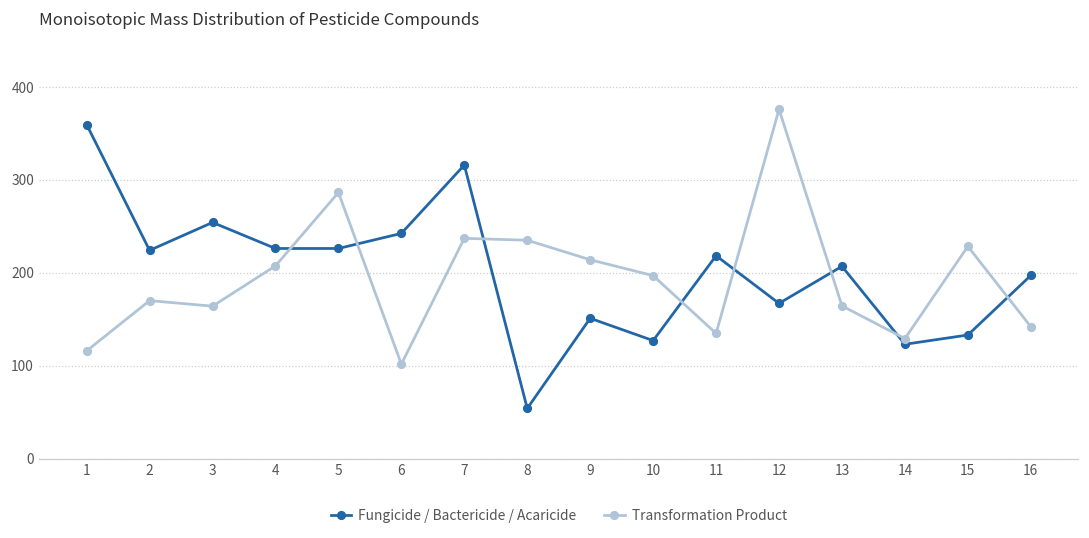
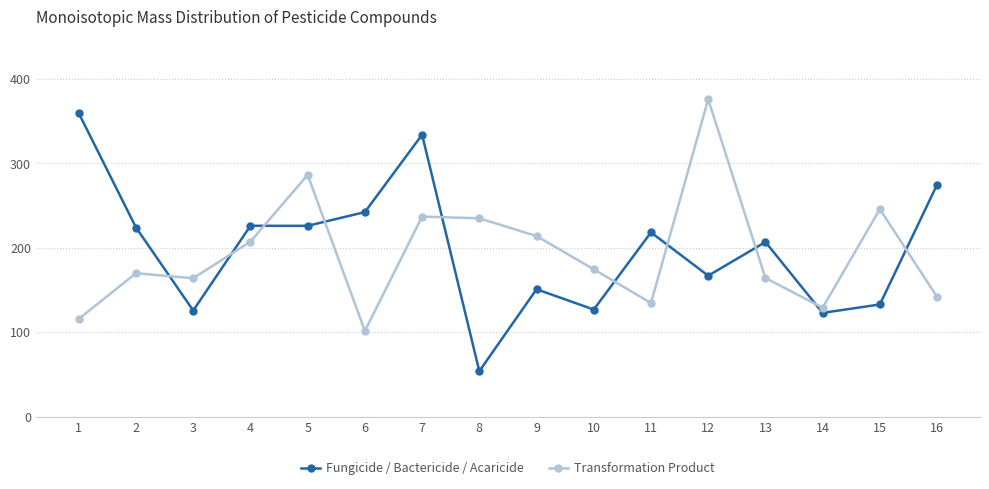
  {
    "Fungicide / Bactericide / Acaricide": {
      "1": 360,
      "2": 220,
-     "3": 250,
+     "3": 130,
      "4": 230,
      "5": 230,
      "6": 240,
-     "7": 320,
+     "7": 330,
      "8": 50,
      "9": 150,
      "10": 130,
      "11": 220,
      "12": 170,
      "13": 210,
      "14": 120,
      "15": 130,
-     "16": 200
+     "16": 270
    },
    "Transformation Product": {
      "1": 120,
      "2": 170,
      "3": 160,
      "4": 210,
      "5": 290,
      "6": 100,
      "7": 240,
      "8": 240,
      "9": 210,
-     "10": 200,
+     "10": 170,
      "11": 130,
      "12": 380,
      "13": 160,
      "14": 130,
-     "15": 230,
+     "15": 250,
      "16": 140
    }
  }
